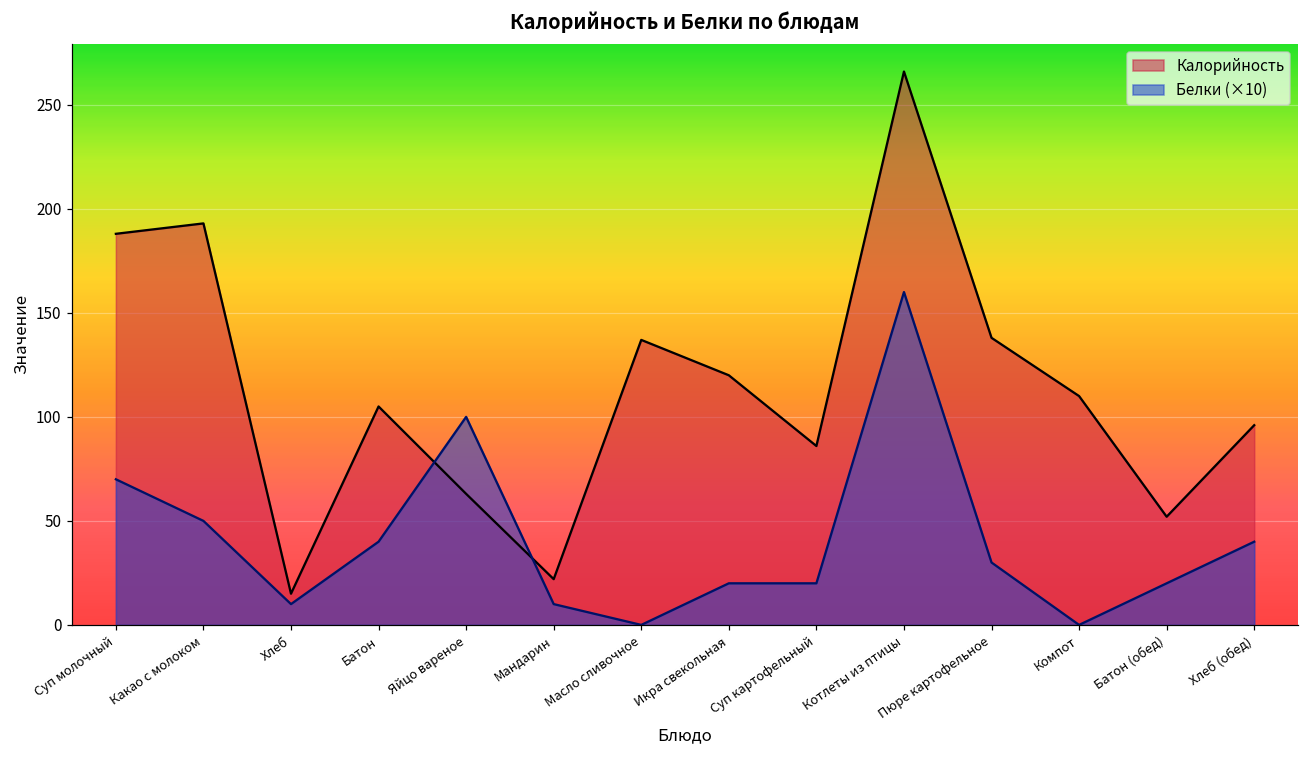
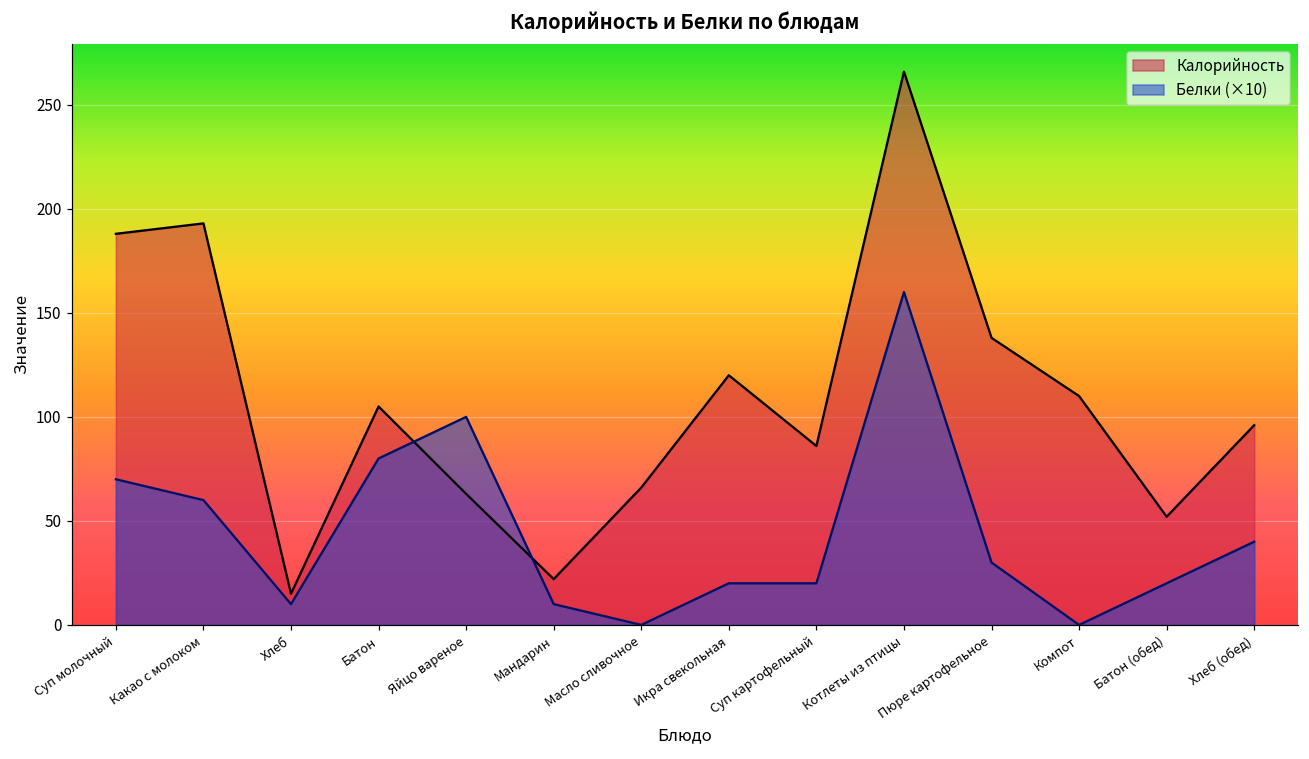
  {
    "Калорийность": {
      "Суп молочный": 188,
      "Какао с молоком": 193,
      "Хлеб": 15,
      "Батон": 105,
      "Яйцо вареное": 63,
      "Мандарин": 22,
-     "Масло сливочное": 137,
+     "Масло сливочное": 66,
      "Икра свекольная": 120,
      "Суп картофельный": 86,
      "Котлеты из птицы": 266,
      "Пюре картофельное": 138,
      "Компот": 110,
      "Батон (обед)": 52,
      "Хлеб (обед)": 96
    },
    "Белки (×10)": {
      "Суп молочный": 70,
-     "Какао с молоком": 50,
+     "Какао с молоком": 60,
      "Хлеб": 10,
-     "Батон": 40,
+     "Батон": 80,
      "Яйцо вареное": 100,
      "Мандарин": 10,
      "Масло сливочное": 0,
      "Икра свекольная": 20,
      "Суп картофельный": 20,
      "Котлеты из птицы": 160,
      "Пюре картофельное": 30,
      "Компот": 0,
      "Батон (обед)": 20,
      "Хлеб (обед)": 40
    }
  }
